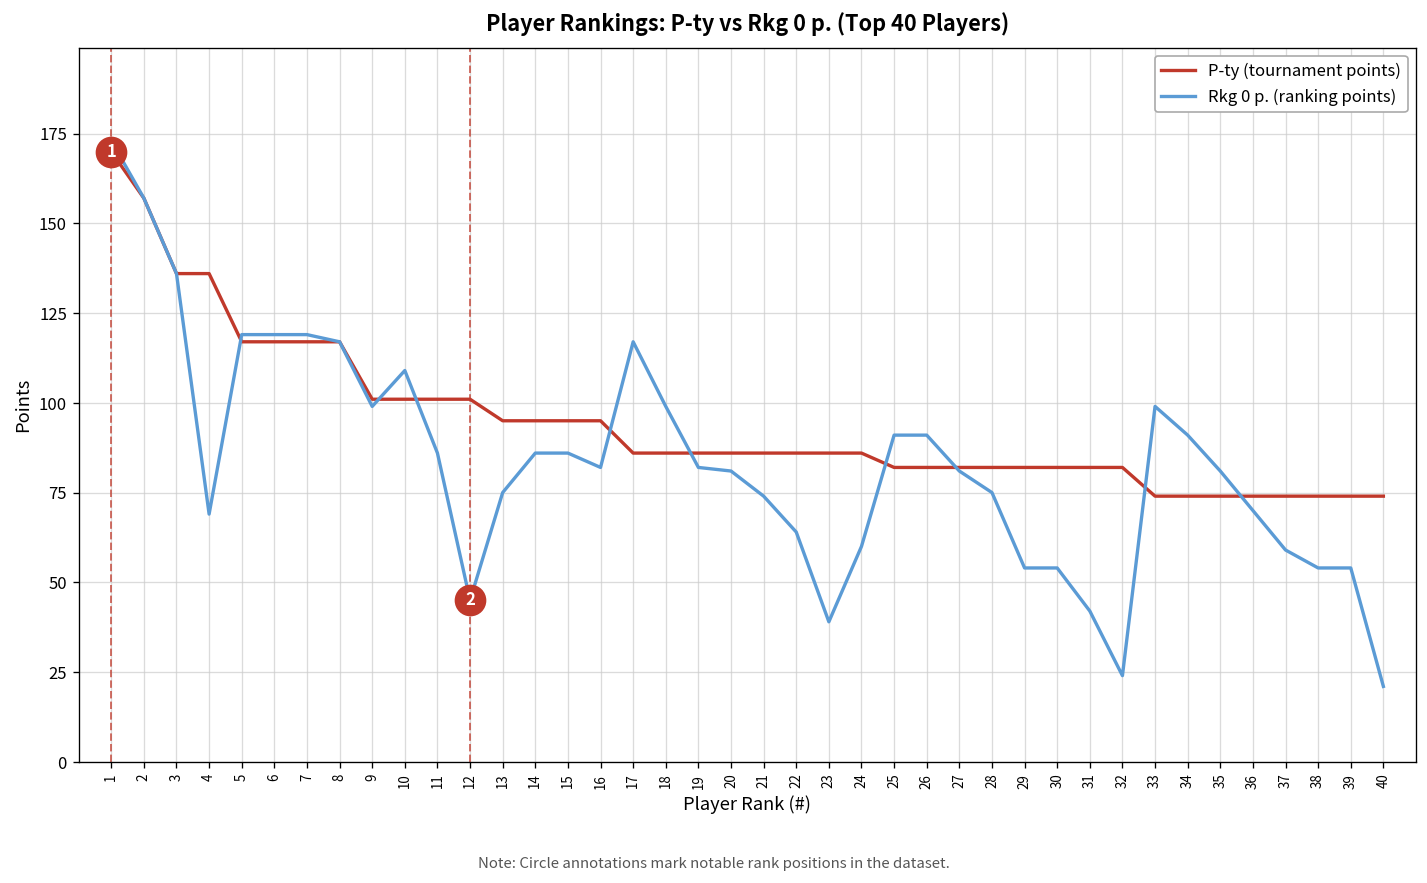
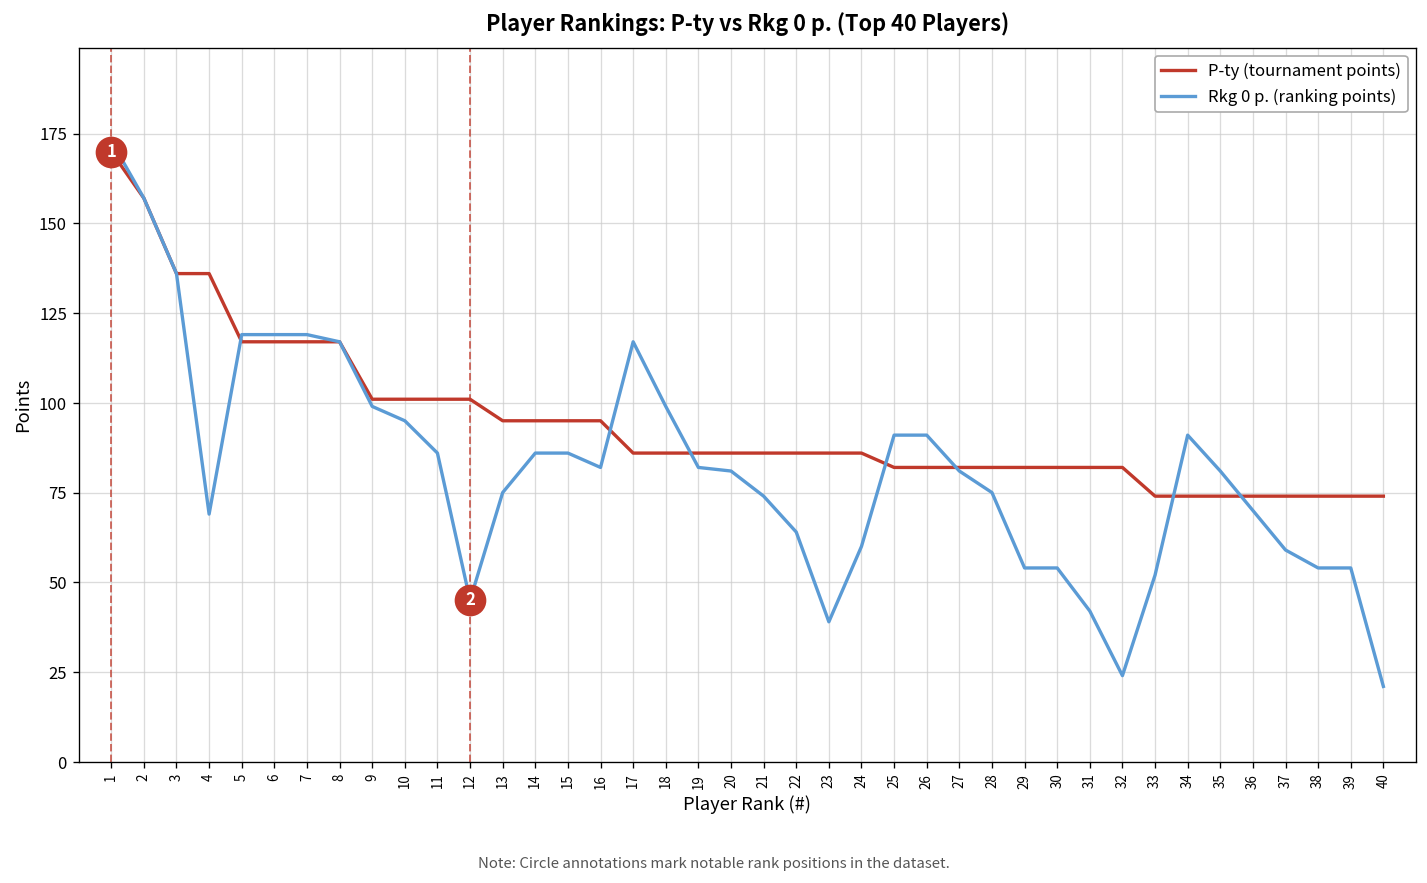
  {
    "Rkg 0 p. (ranking points)": {
      "1": 173,
      "4": 69,
      "5": 119,
      "6": 119,
      "7": 119,
      "9": 99,
-     "10": 109,
+     "10": 95,
      "11": 86,
      "13": 75,
      "14": 86,
      "15": 86,
      "16": 82,
      "17": 117,
      "18": 99,
      "19": 82,
      "20": 81,
      "21": 74,
      "22": 64,
      "23": 39,
      "24": 60,
      "25": 91,
      "26": 91,
      "27": 81,
      "28": 75,
      "29": 54,
      "30": 54,
      "31": 42,
      "32": 24,
-     "33": 99,
+     "33": 52,
      "34": 91,
      "35": 81,
      "36": 70,
      "37": 59,
      "38": 54,
      "39": 54,
      "40": 21
    }
  }
